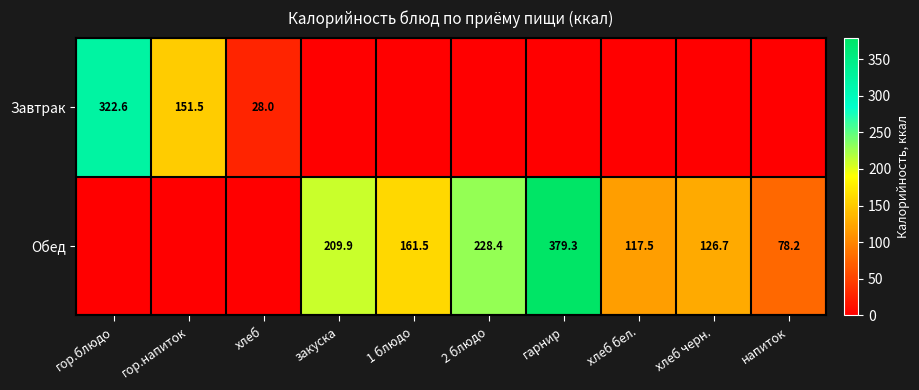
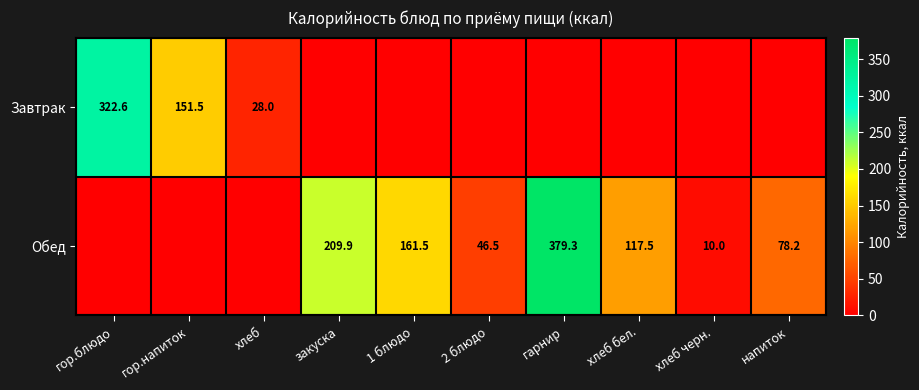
  {
    "Завтрак": {
      "гор.блюдо": 322.6,
      "гор.напиток": 151.5,
      "хлеб": 28.0
    },
    "Обед": {
      "закуска": 209.9,
      "1 блюдо": 161.5,
-     "2 блюдо": 228.4,
+     "2 блюдо": 46.5,
      "гарнир": 379.3,
      "хлеб бел.": 117.5,
-     "хлеб черн.": 126.7,
+     "хлеб черн.": 10.0,
      "напиток": 78.2
    }
  }
